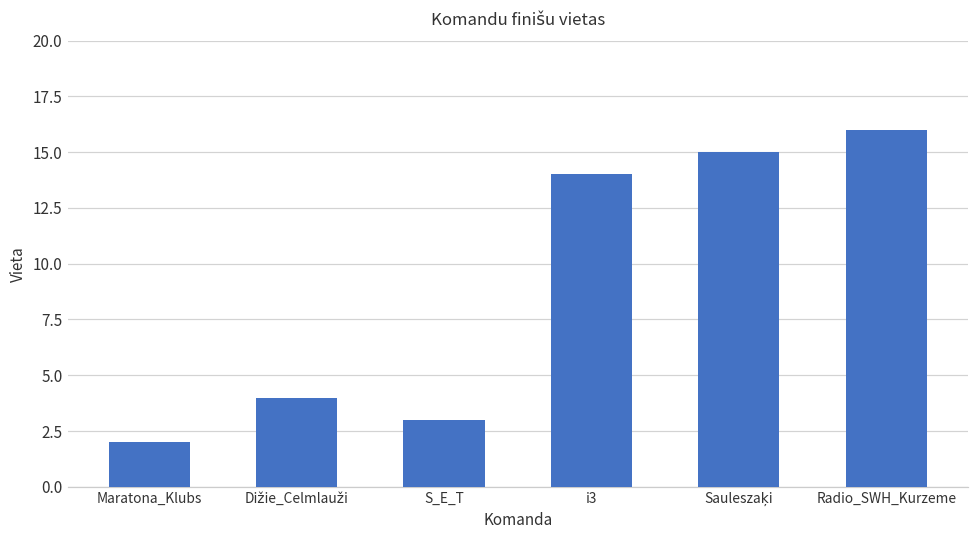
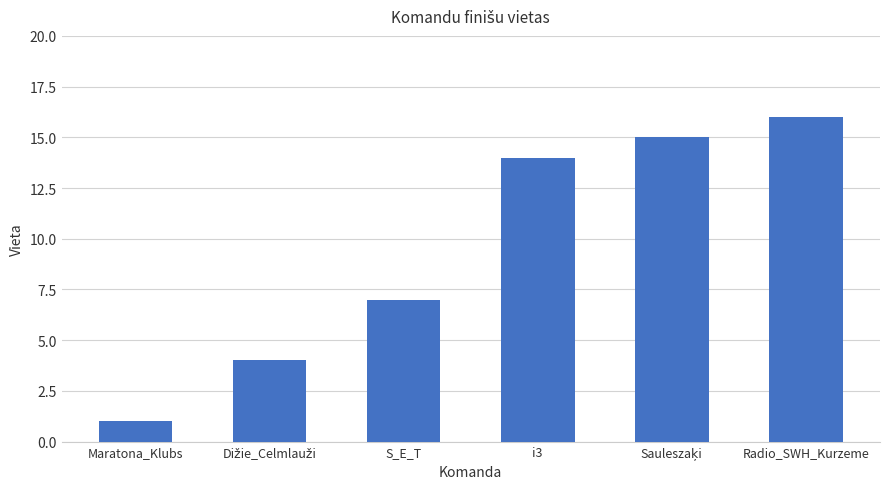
  {
-   "Maratona_Klubs": 2,
+   "Maratona_Klubs": 1,
    "Dižie_Celmlauži": 4,
-   "S_E_T": 3,
+   "S_E_T": 7,
    "i3": 14,
    "Sauleszaķi": 15,
    "Radio_SWH_Kurzeme": 16
  }
